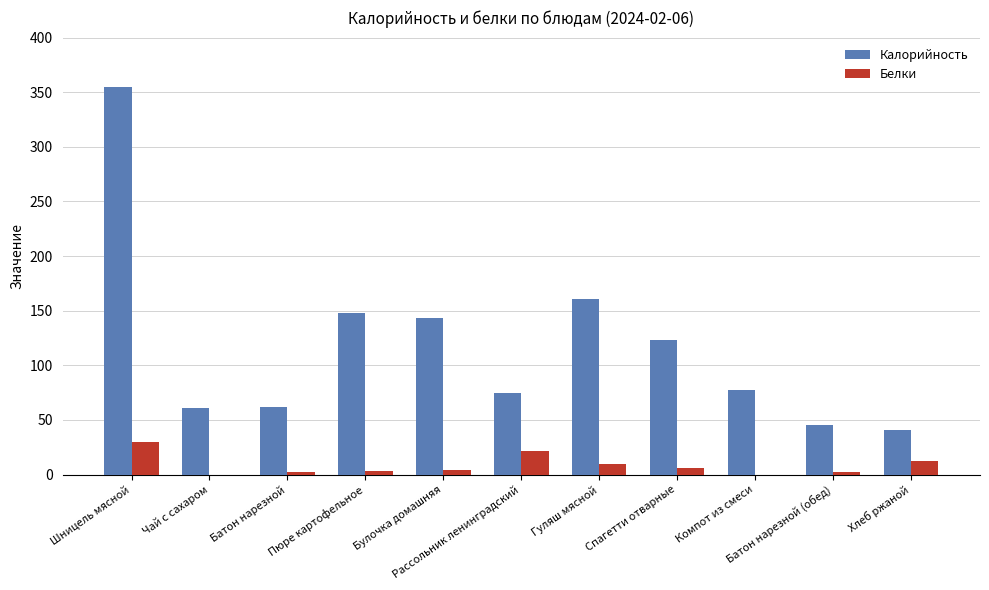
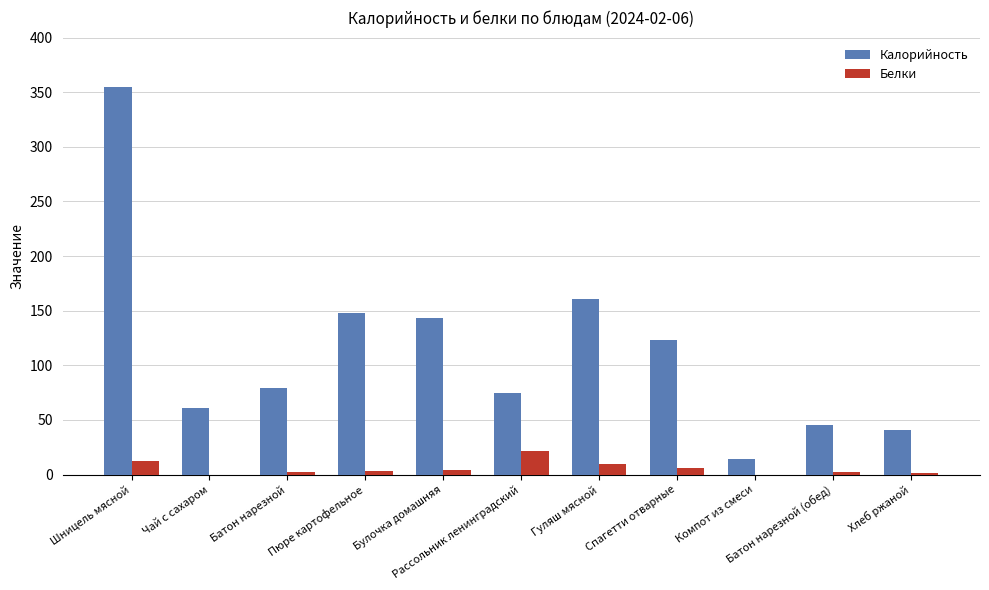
  {
    "Калорийность": {
      "Шницель мясной": 355,
      "Чай с сахаром": 61,
-     "Батон нарезной": 62,
+     "Батон нарезной": 79,
      "Пюре картофельное": 148,
      "Булочка домашняя": 143,
      "Рассольник ленинградский": 75,
      "Гуляш мясной": 161,
      "Спагетти отварные": 123,
-     "Компот из смеси": 77,
+     "Компот из смеси": 14,
      "Батон нарезной (обед)": 45,
      "Хлеб ржаной": 41
    },
    "Белки": {
-     "Шницель мясной": 30,
+     "Шницель мясной": 12,
      "Чай с сахаром": 0,
      "Пюре картофельное": 3,
      "Булочка домашняя": 4,
      "Рассольник ленинградский": 22,
      "Гуляш мясной": 10,
      "Спагетти отварные": 6,
      "Компот из смеси": 0,
-     "Хлеб ржаной": 12
+     "Хлеб ржаной": 1
    }
  }
